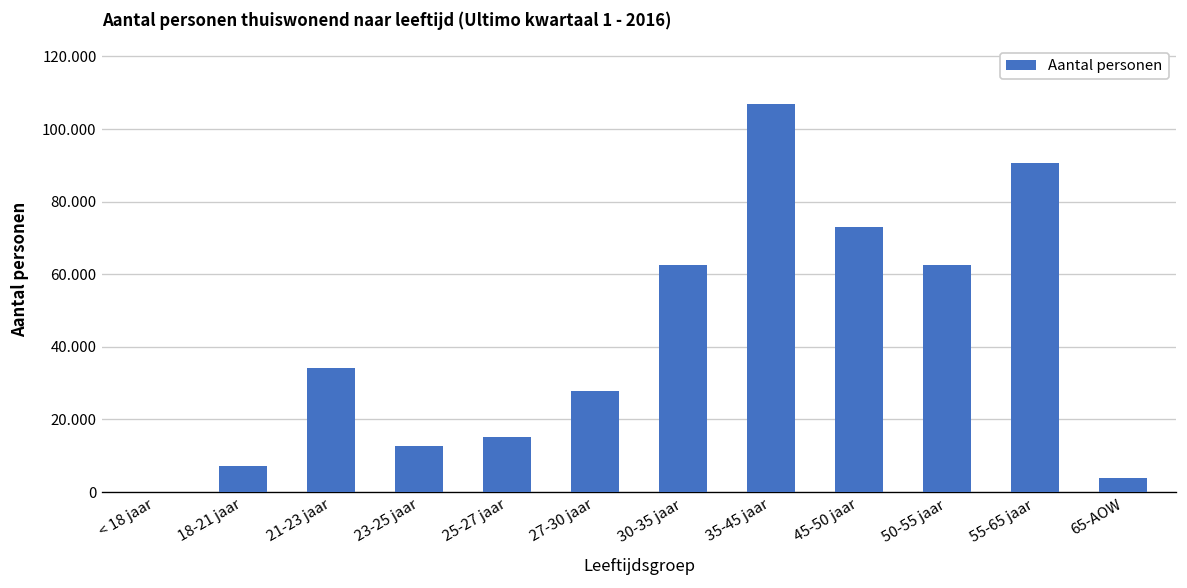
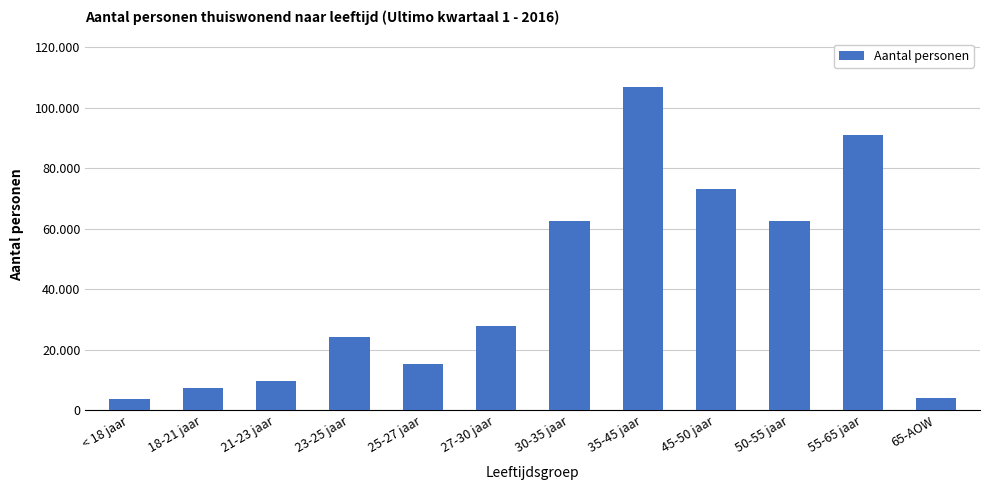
  {
-   "< 18 jaar": 0,
+   "< 18 jaar": 4,
    "18-21 jaar": 7,
-   "21-23 jaar": 34,
-   "23-25 jaar": 13,
+   "21-23 jaar": 10,
+   "23-25 jaar": 24,
    "25-27 jaar": 15,
    "27-30 jaar": 28,
    "30-35 jaar": 63,
    "35-45 jaar": 107,
    "45-50 jaar": 73,
    "50-55 jaar": 63,
    "55-65 jaar": 91,
    "65-AOW": 4
  }
